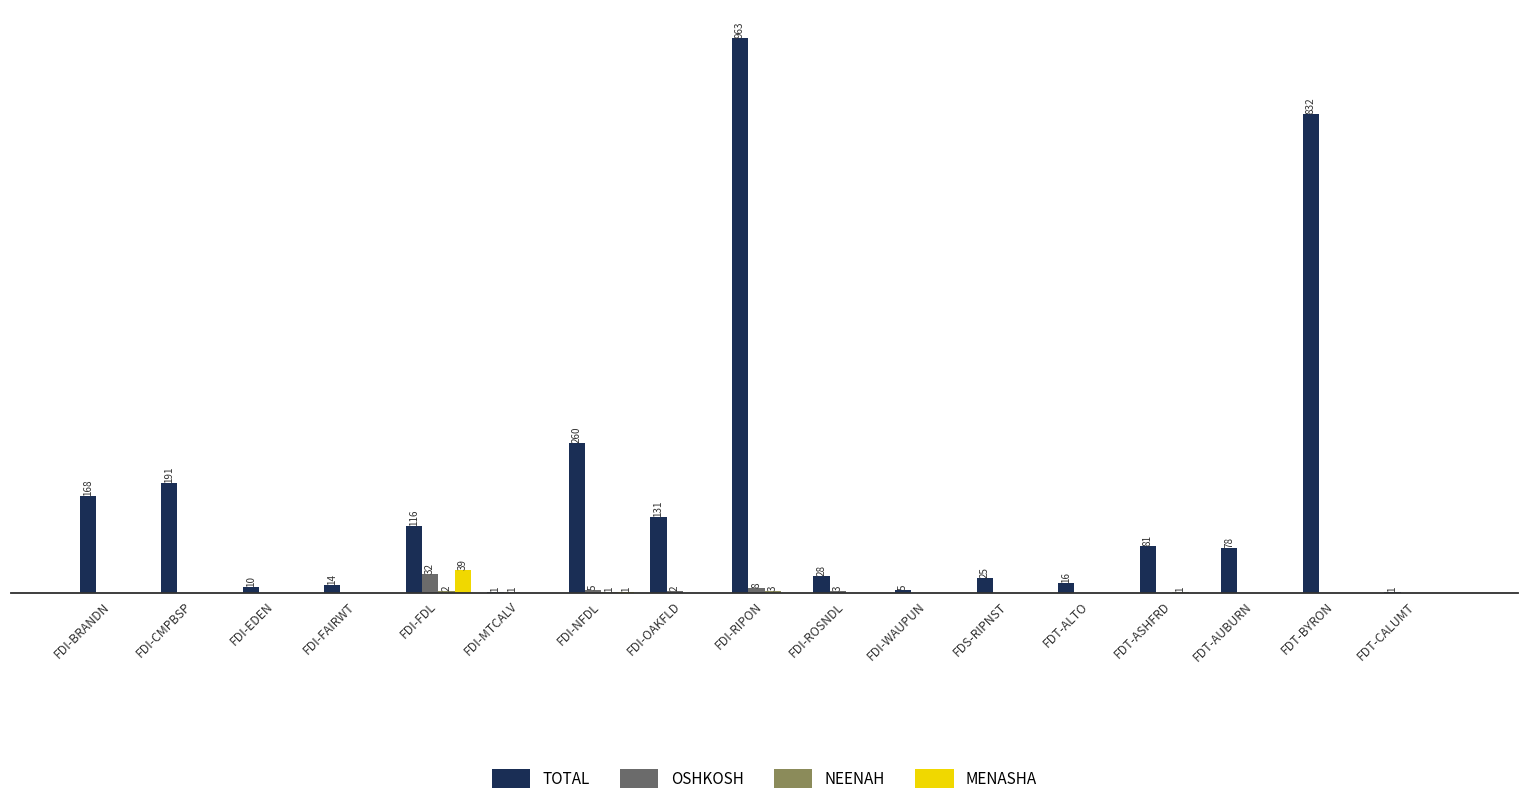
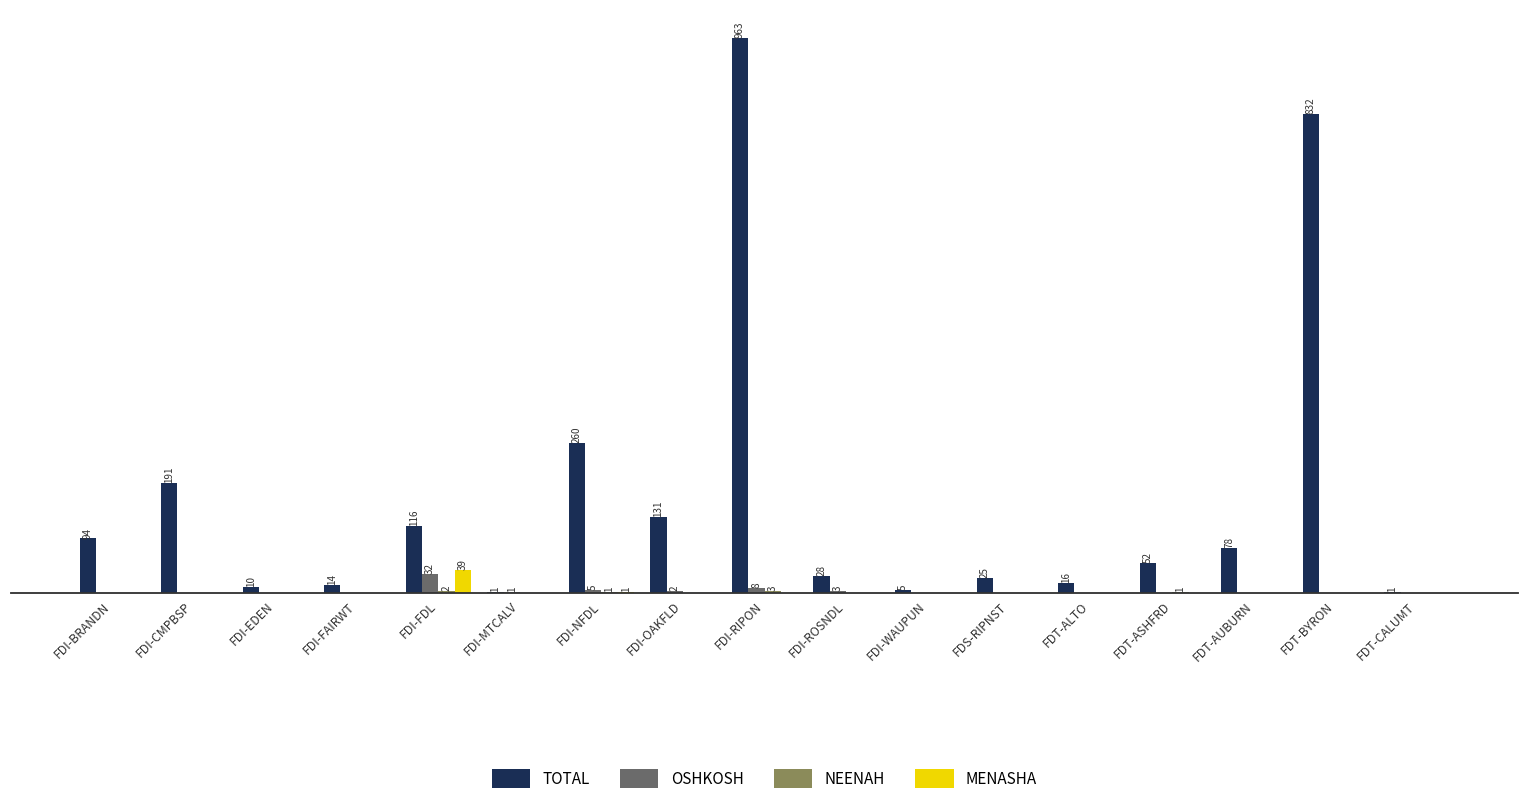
  {
    "TOTAL": {
-     "FDI-BRANDN": 168,
+     "FDI-BRANDN": 94,
      "FDI-CMPBSP": 191,
      "FDI-EDEN": 10,
      "FDI-FAIRWT": 14,
      "FDI-FDL": 116,
      "FDI-MTCALV": 1,
      "FDI-NFDL": 260,
      "FDI-OAKFLD": 131,
      "FDI-RIPON": 963,
      "FDI-ROSNDL": 28,
      "FDI-WAUPUN": 5,
      "FDS-RIPNST": 25,
      "FDT-ALTO": 16,
-     "FDT-ASHFRD": 81,
+     "FDT-ASHFRD": 52,
      "FDT-AUBURN": 78,
      "FDT-BYRON": 832,
      "FDT-CALUMT": 1
    },
    "MENASHA": {
      "FDI-FDL": 39,
      "FDI-NFDL": 1
    }
  }
